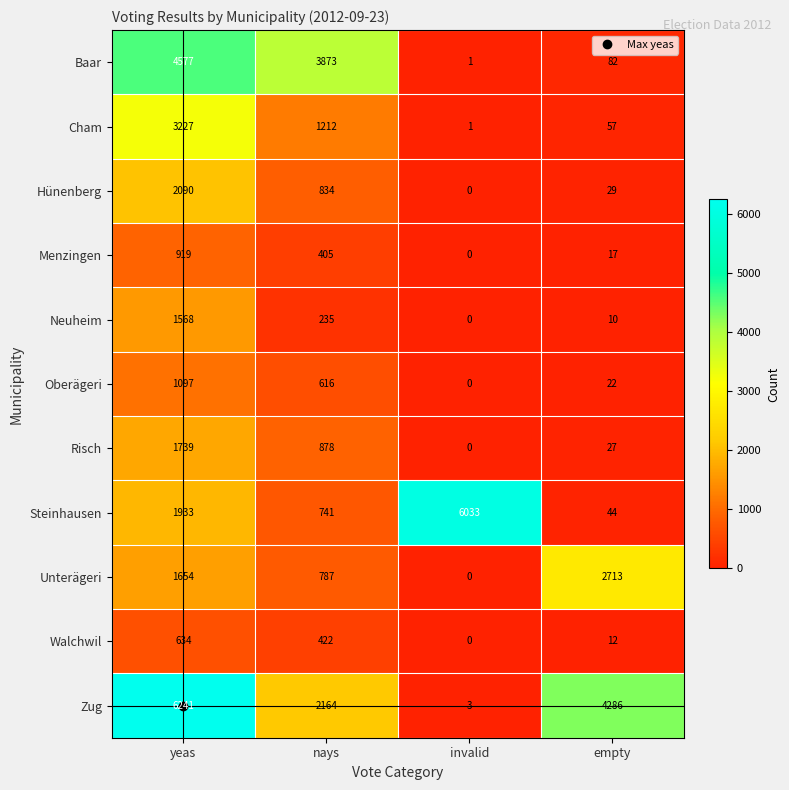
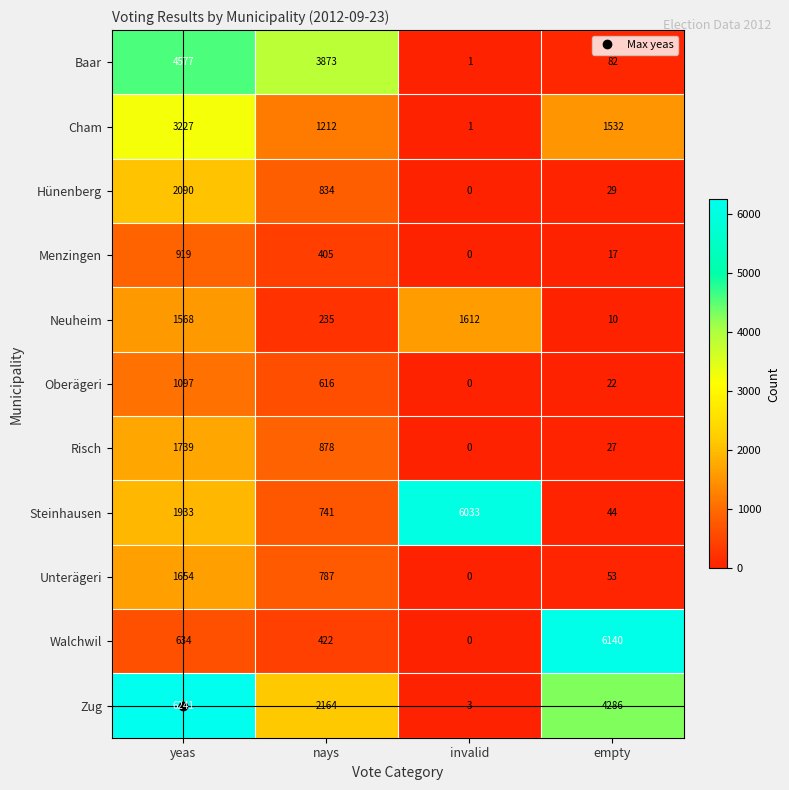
  {
    "Baar": {
      "yeas": 4577,
      "nays": 3873,
      "invalid": 1,
      "empty": 82
    },
    "Cham": {
      "yeas": 3227,
      "nays": 1212,
      "invalid": 1,
-     "empty": 57
+     "empty": 1532
    },
    "Hünenberg": {
      "yeas": 2090,
      "nays": 834,
      "invalid": 0,
      "empty": 29
    },
    "Menzingen": {
      "yeas": 919,
      "nays": 405,
      "invalid": 0,
      "empty": 17
    },
    "Neuheim": {
      "yeas": 1568,
      "nays": 235,
-     "invalid": 0,
+     "invalid": 1612,
      "empty": 10
    },
    "Oberägeri": {
      "yeas": 1097,
      "nays": 616,
      "invalid": 0,
      "empty": 22
    },
    "Risch": {
      "yeas": 1739,
      "nays": 878,
      "invalid": 0,
      "empty": 27
    },
    "Steinhausen": {
      "yeas": 1933,
      "nays": 741,
      "invalid": 6033,
      "empty": 44
    },
    "Unterägeri": {
      "yeas": 1654,
      "nays": 787,
      "invalid": 0,
-     "empty": 2713
+     "empty": 53
    },
    "Walchwil": {
      "yeas": 634,
      "nays": 422,
      "invalid": 0,
-     "empty": 12
+     "empty": 6140
    },
    "Zug": {
      "nays": 2164,
      "invalid": 3,
      "empty": 4286
    }
  }
